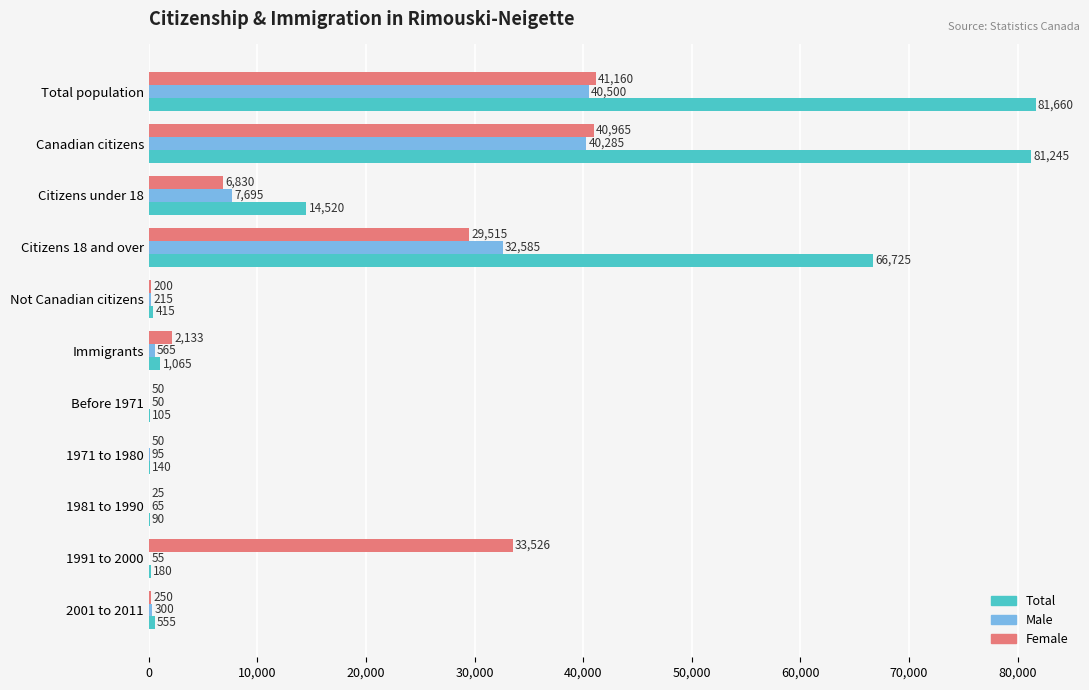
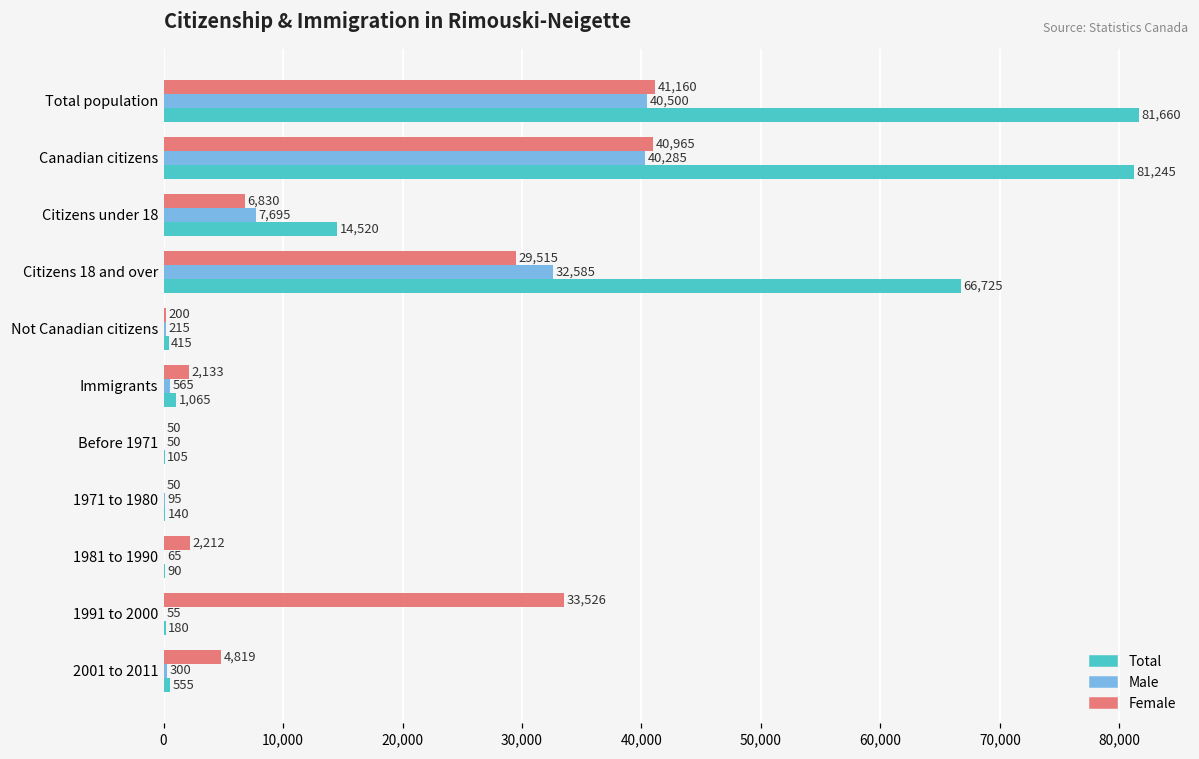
  {
    "Female": {
      "Total population": "41,160",
      "Canadian citizens": "40,965",
      "Citizens under 18": "6,830",
      "Citizens 18 and over": "29,515",
      "Not Canadian citizens": "200",
      "Immigrants": "2,133",
      "Before 1971": "50",
      "1971 to 1980": "50",
-     "1981 to 1990": "25",
+     "1981 to 1990": "2,212",
      "1991 to 2000": "33,526",
-     "2001 to 2011": "250"
+     "2001 to 2011": "4,819"
    }
  }
